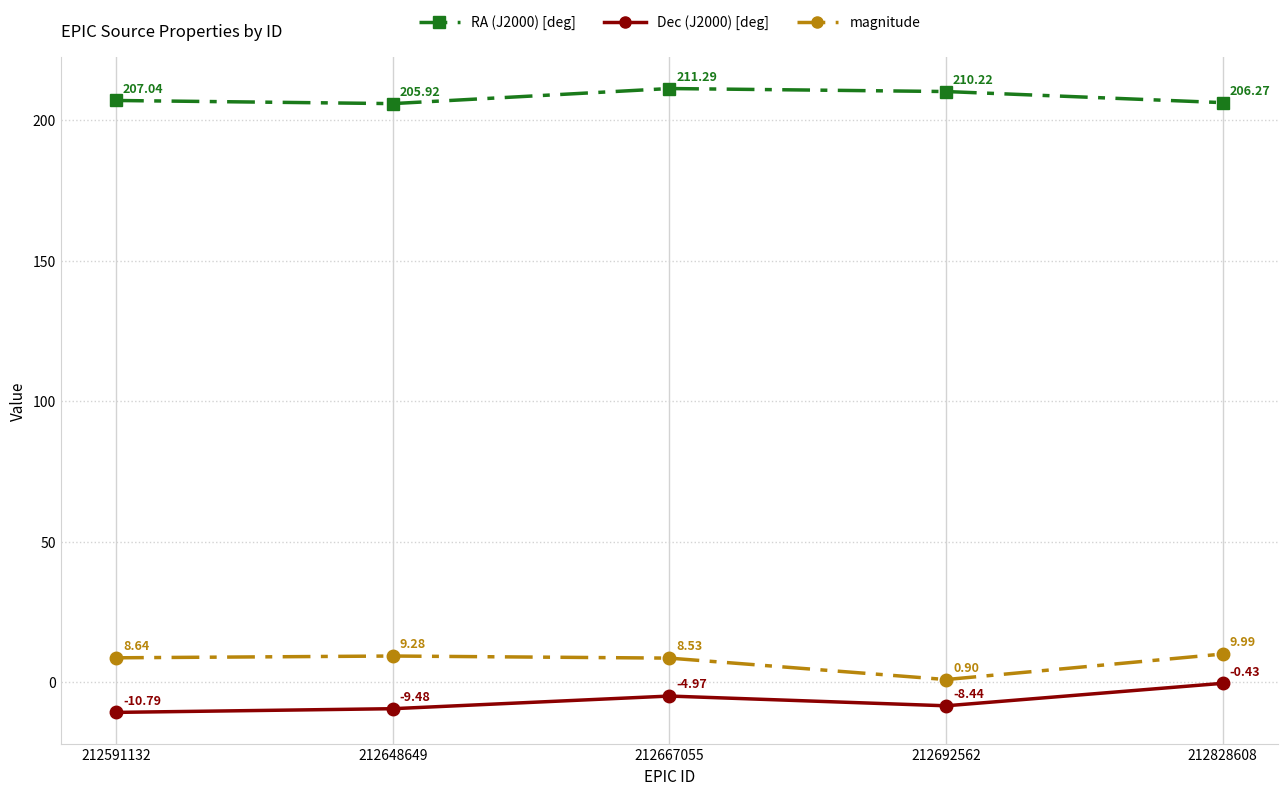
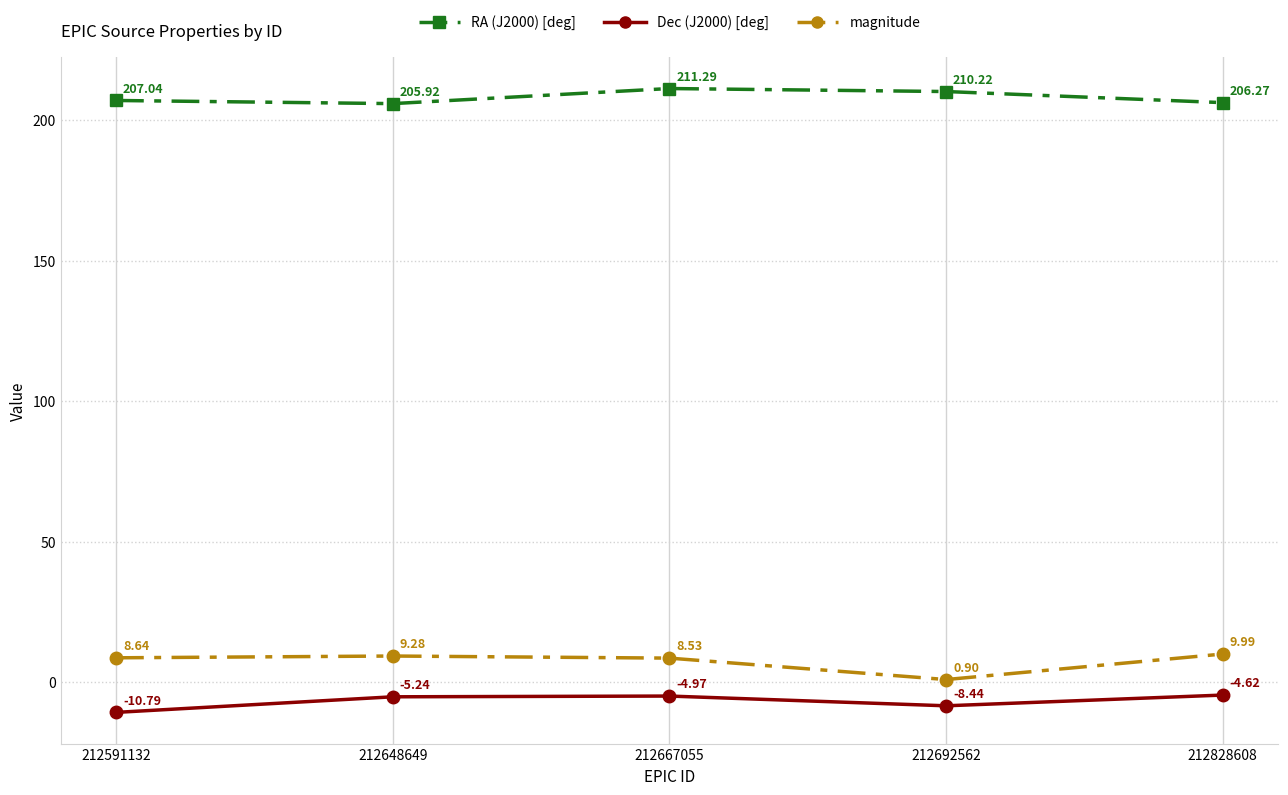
  {
    "RA (J2000) [deg]": {
      "212591132": 207.04,
      "212648649": 205.92,
      "212667055": 211.29,
      "212692562": 210.22,
      "212828608": 206.27
    },
    "Dec (J2000) [deg]": {
      "212591132": -10.79,
-     "212648649": -9.48,
+     "212648649": -5.24,
      "212667055": -4.97,
      "212692562": -8.44,
-     "212828608": -0.43
+     "212828608": -4.62
    },
    "magnitude": {
      "212591132": 8.64,
      "212648649": 9.28,
      "212667055": 8.53,
      "212692562": 0.90,
      "212828608": 9.99
    }
  }
